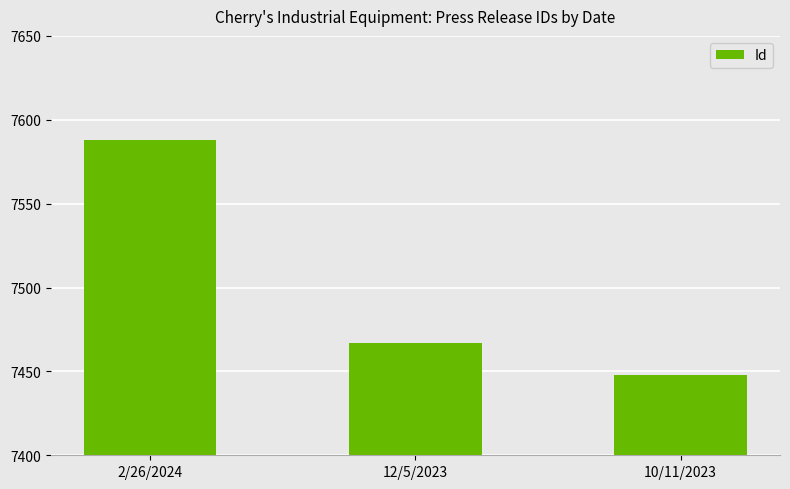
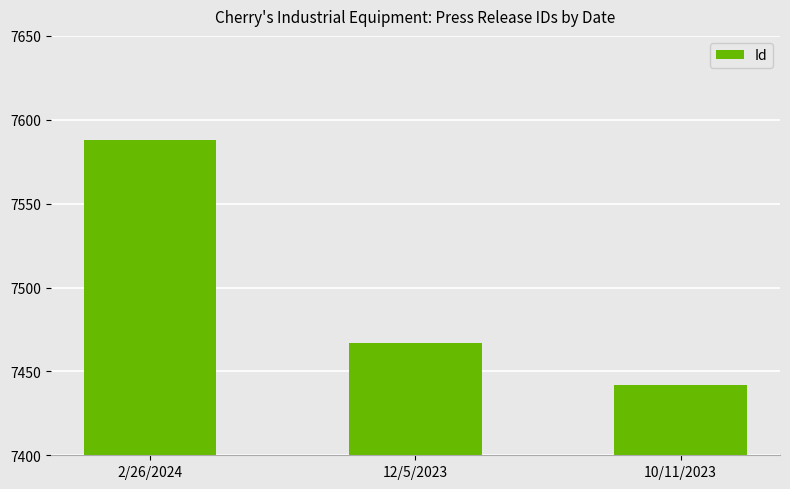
  {
    "2/26/2024": 7588,
    "12/5/2023": 7467,
-   "10/11/2023": 7448
+   "10/11/2023": 7442
  }
